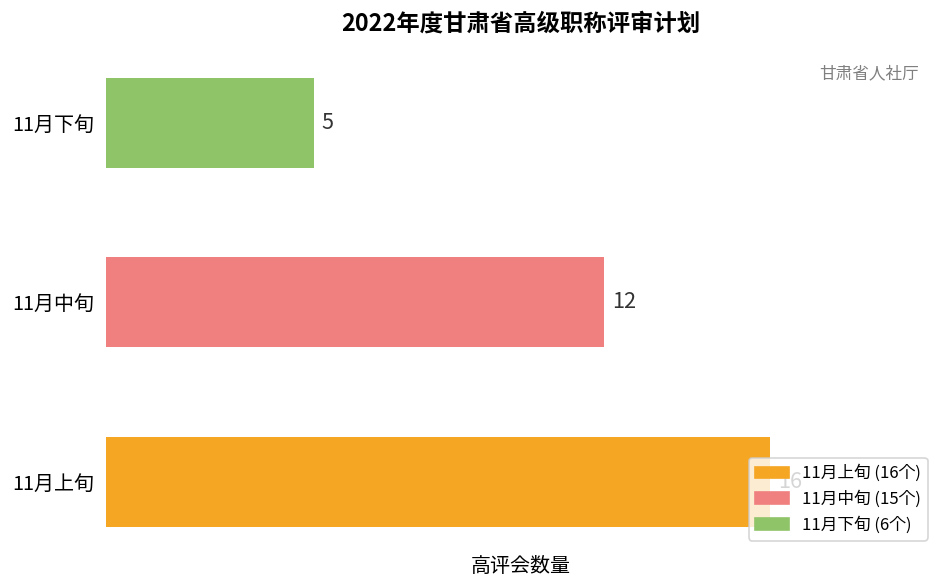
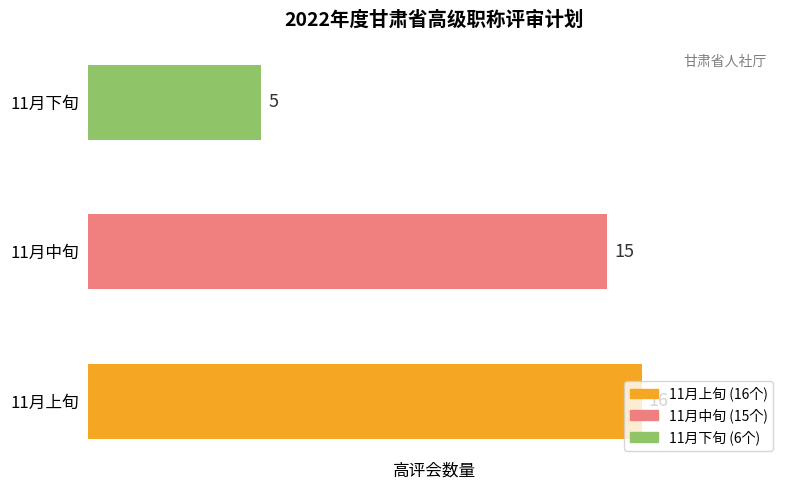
  {
    "11月下旬": 5,
-   "11月中旬": 12
+   "11月中旬": 15
  }
